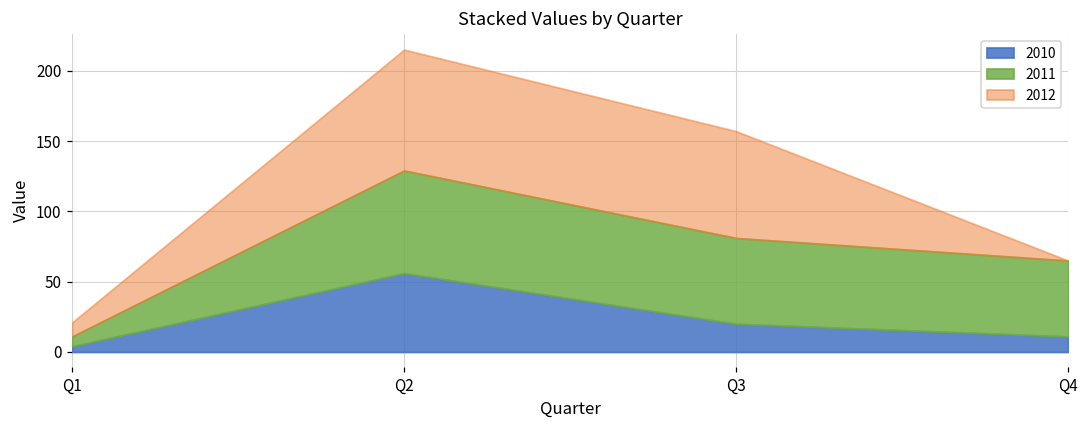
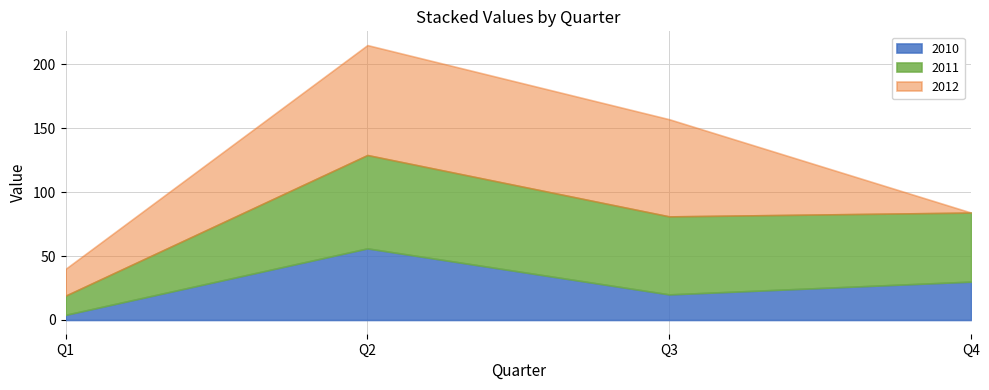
  {
    "2010": {
      "Q1": 4,
      "Q2": 56,
      "Q3": 20,
-     "Q4": 11
+     "Q4": 30
    },
    "2011": {
-     "Q1": 7,
+     "Q1": 15,
      "Q2": 73,
      "Q3": 61
    },
    "2012": {
-     "Q1": 10,
+     "Q1": 21,
      "Q2": 86,
      "Q3": 76
    }
  }
